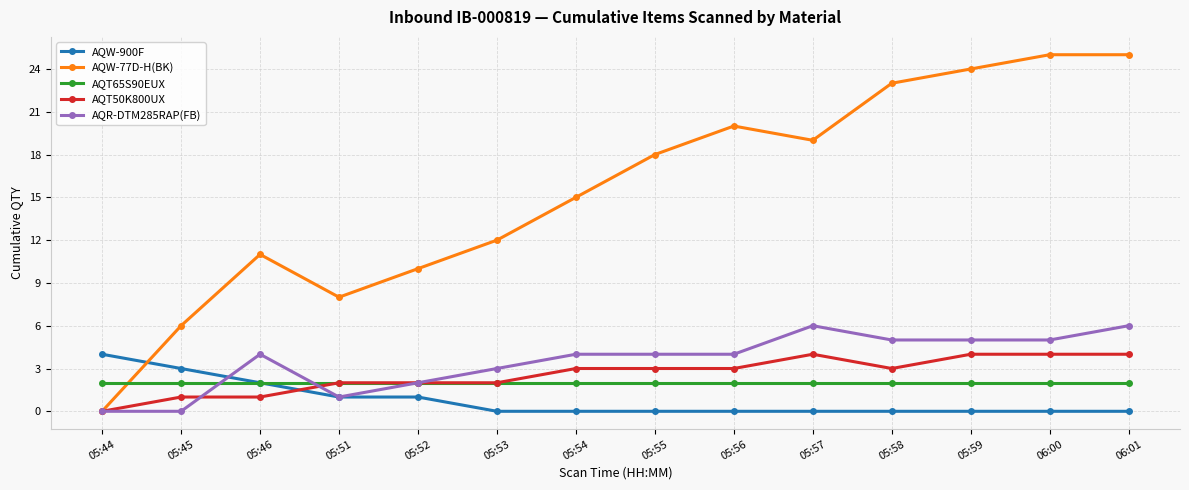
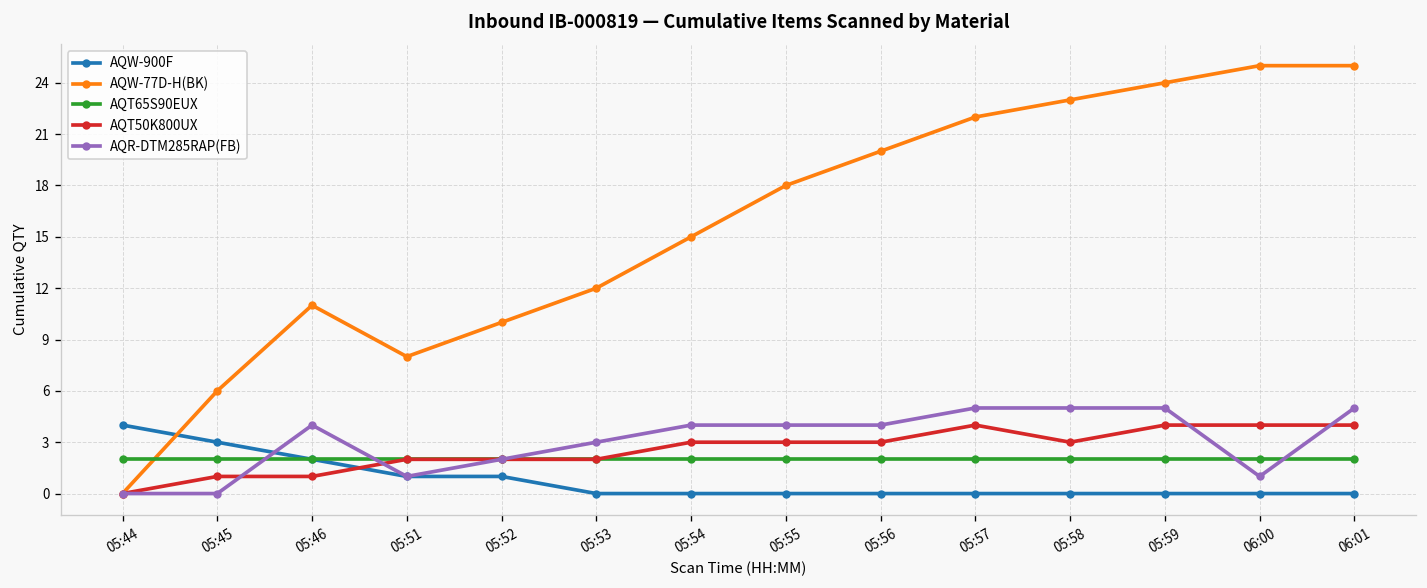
  {
    "AQW-900F": {
      "05:44": 4,
      "05:45": 3,
      "05:52": 1,
      "05:53": 0,
      "05:54": 0,
      "05:55": 0,
      "05:56": 0,
      "05:57": 0,
      "05:58": 0,
      "05:59": 0,
      "06:00": 0,
      "06:01": 0
    },
    "AQW-77D-H(BK)": {
      "05:45": 6,
      "05:46": 11,
      "05:51": 8,
      "05:52": 10,
      "05:53": 12,
      "05:54": 15,
      "05:55": 18,
      "05:56": 20,
-     "05:57": 19,
+     "05:57": 22,
      "05:58": 23,
      "05:59": 24,
      "06:00": 25,
      "06:01": 25
    },
    "AQT65S90EUX": {
      "05:44": 2,
      "05:45": 2,
      "05:54": 2,
      "05:55": 2,
      "05:56": 2,
      "05:57": 2,
      "05:58": 2,
      "05:59": 2,
      "06:00": 2,
      "06:01": 2
    },
    "AQT50K800UX": {
      "05:45": 1,
      "05:46": 1,
      "05:54": 3,
      "05:55": 3,
      "05:56": 3,
      "05:57": 4,
      "05:58": 3,
      "05:59": 4,
      "06:00": 4,
      "06:01": 4
    },
    "AQR-DTM285RAP(FB)": {
      "05:45": 0,
      "05:46": 4,
      "05:53": 3,
      "05:54": 4,
      "05:55": 4,
      "05:56": 4,
-     "05:57": 6,
+     "05:57": 5,
      "05:58": 5,
      "05:59": 5,
-     "06:00": 5,
-     "06:01": 6
+     "06:00": 1,
+     "06:01": 5
    }
  }
